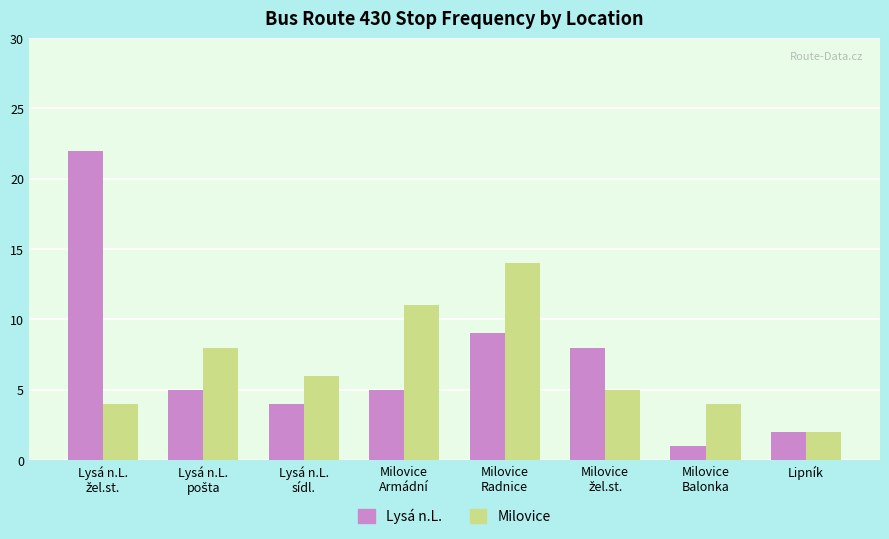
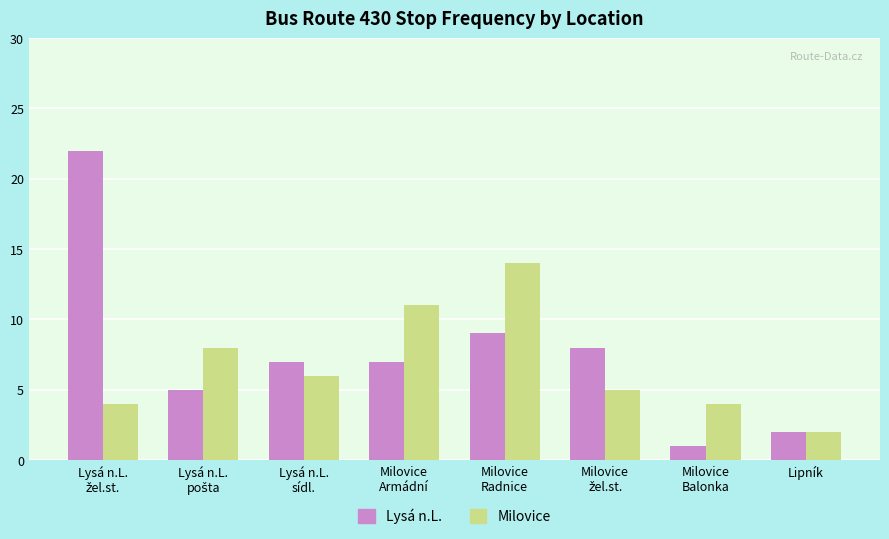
  {
    "Lysá n.L.": {
      "Lysá n.L. žel.st.": 22,
      "Lysá n.L. pošta": 5,
-     "Lysá n.L. sídl.": 4,
-     "Milovice Armádní": 5,
+     "Lysá n.L. sídl.": 7,
+     "Milovice Armádní": 7,
      "Milovice Radnice": 9,
      "Milovice žel.st.": 8,
      "Milovice Balonka": 1,
      "Lipník": 2
    },
    "Milovice": {
      "Lysá n.L. žel.st.": 4,
      "Lysá n.L. pošta": 8,
      "Lysá n.L. sídl.": 6,
      "Milovice Armádní": 11,
      "Milovice Radnice": 14,
      "Milovice žel.st.": 5,
      "Milovice Balonka": 4,
      "Lipník": 2
    }
  }
